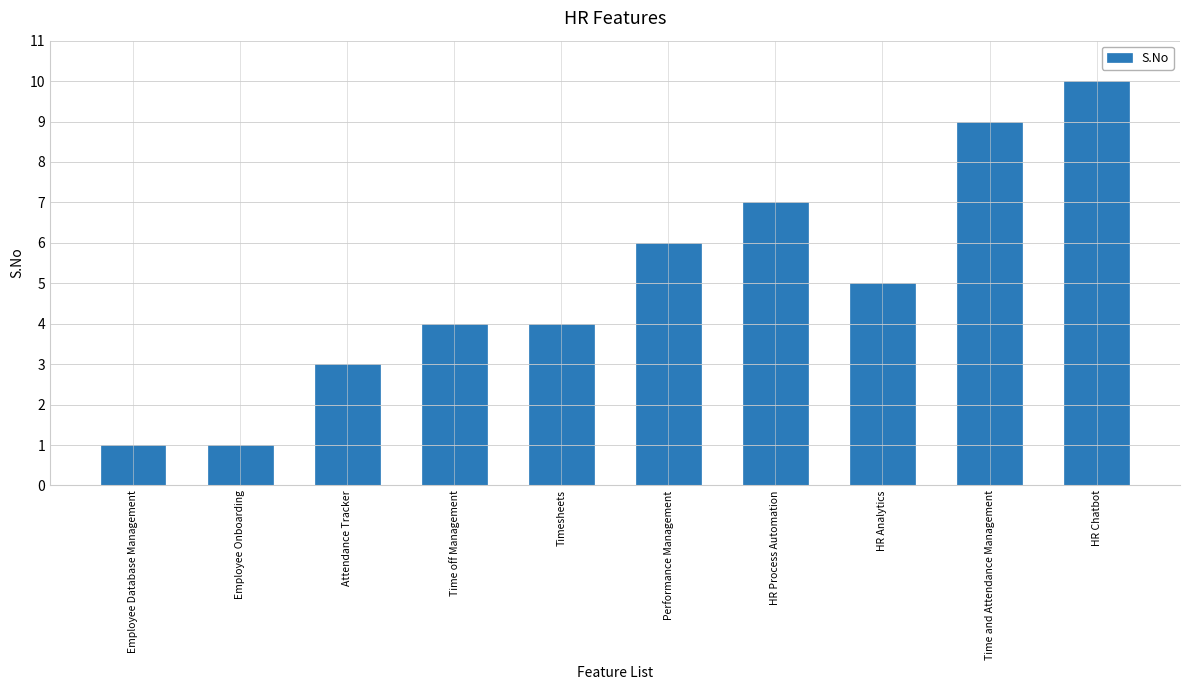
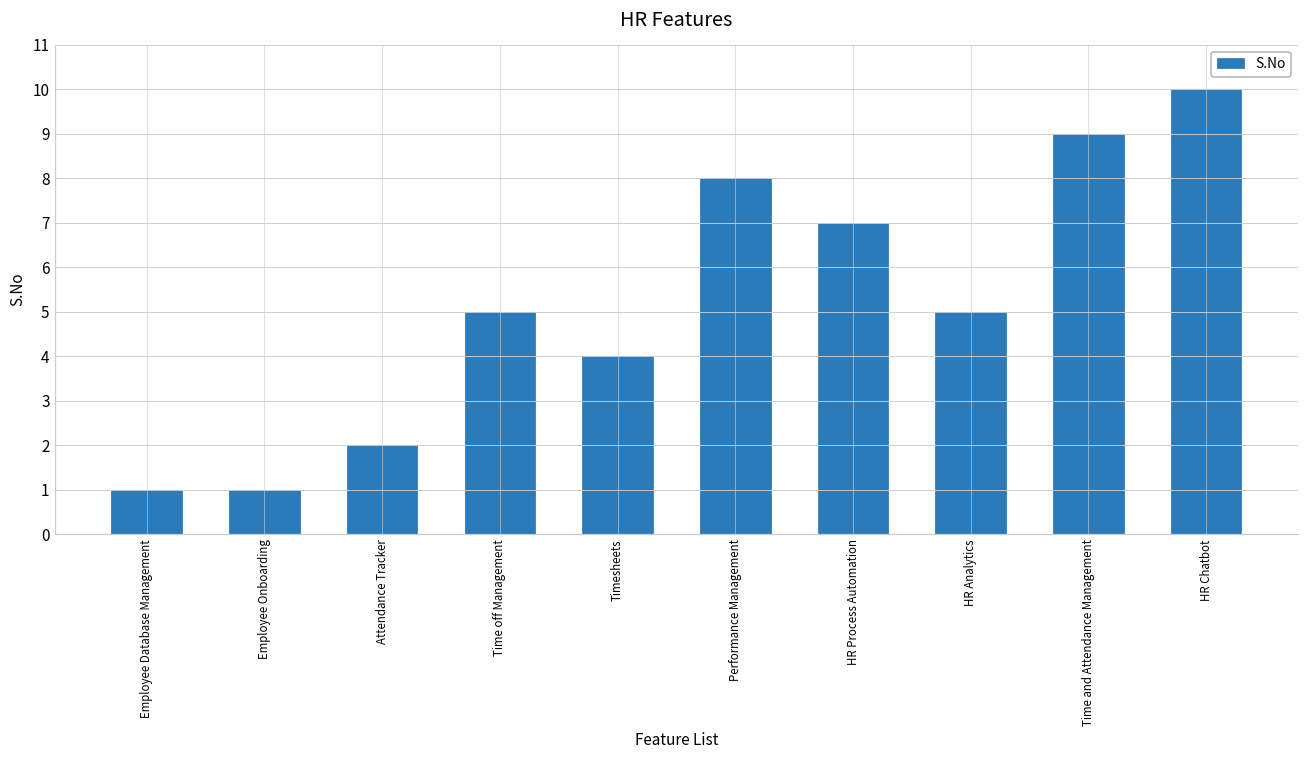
  {
    "Employee Database Management": 1,
    "Employee Onboarding": 1,
-   "Attendance Tracker": 3,
-   "Time off Management": 4,
+   "Attendance Tracker": 2,
+   "Time off Management": 5,
    "Timesheets": 4,
-   "Performance Management": 6,
+   "Performance Management": 8,
    "HR Process Automation": 7,
    "HR Analytics": 5,
    "Time and Attendance Management": 9,
    "HR Chatbot": 10
  }
